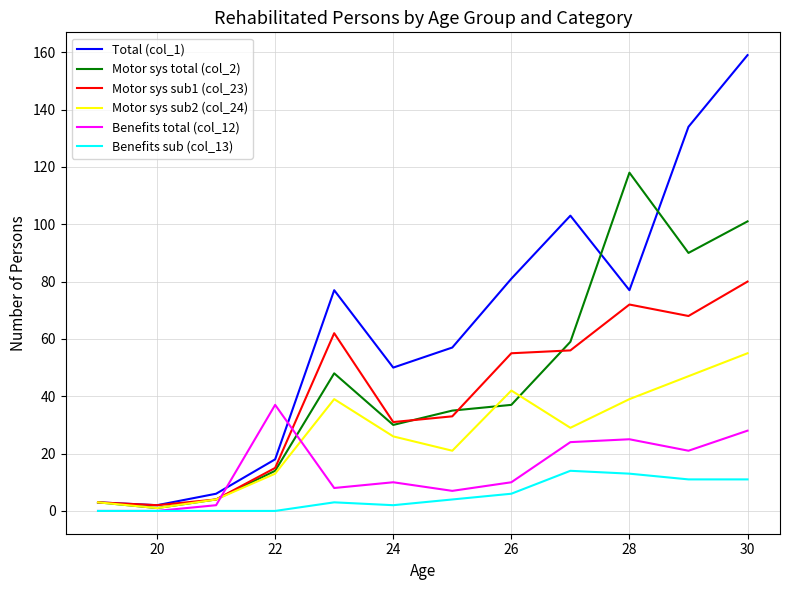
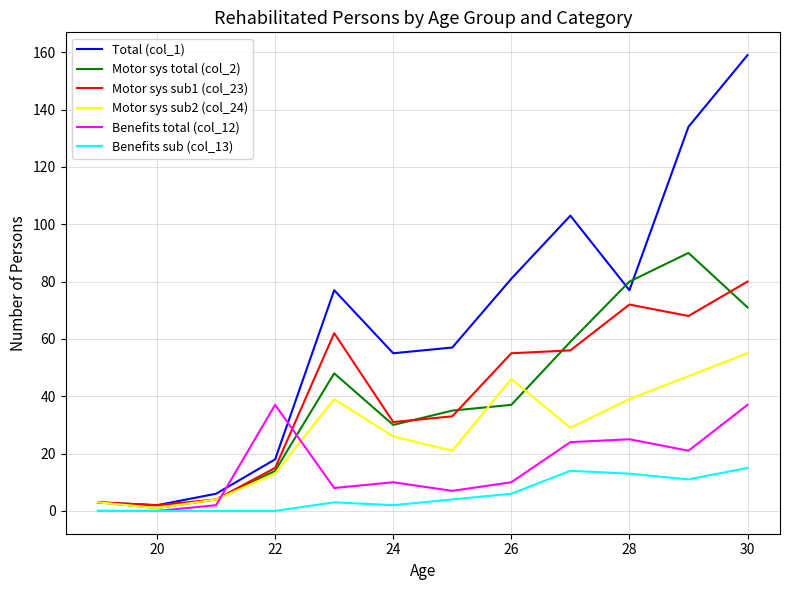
  {
    "Total (col_1)": {
      "22": 18,
-     "24": 50,
+     "24": 55,
      "26": 81,
      "28": 77,
      "30": 159
    },
    "Motor sys total (col_2)": {
      "22": 14,
      "24": 30,
      "26": 37,
-     "28": 118,
-     "30": 101
+     "28": 80,
+     "30": 71
    },
    "Motor sys sub1 (col_23)": {
      "22": 15,
      "24": 31,
      "26": 55,
      "28": 72,
      "30": 80
    },
    "Motor sys sub2 (col_24)": {
      "22": 13,
      "24": 26,
-     "26": 42,
+     "26": 46,
      "28": 39,
      "30": 55
    },
    "Benefits total (col_12)": {
      "22": 37,
      "24": 10,
      "26": 10,
      "28": 25,
-     "30": 28
+     "30": 37
    },
    "Benefits sub (col_13)": {
      "22": 0,
      "24": 2,
      "26": 6,
      "28": 13,
-     "30": 11
+     "30": 15
    }
  }
